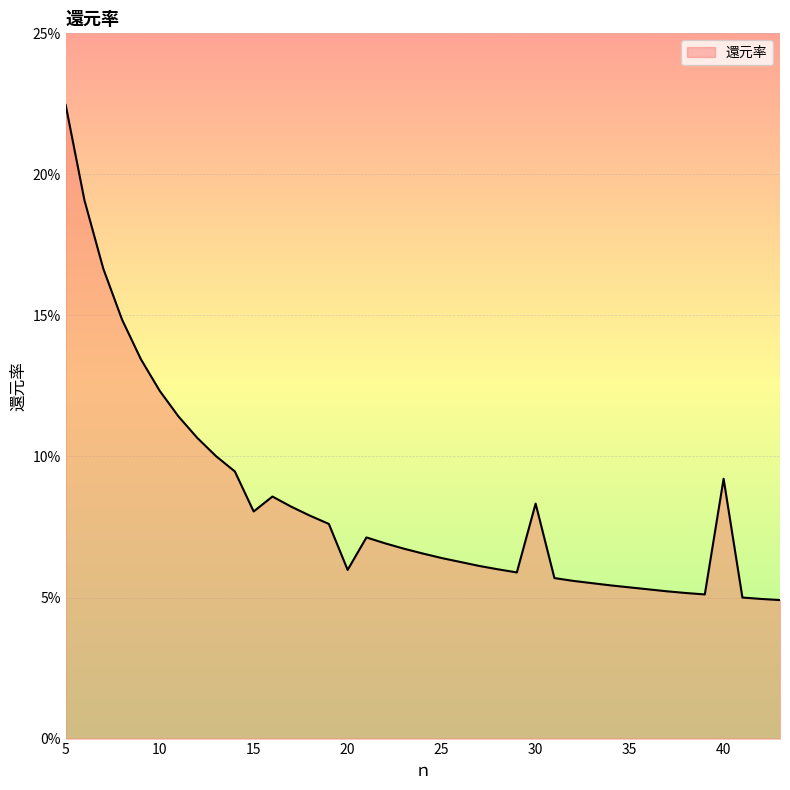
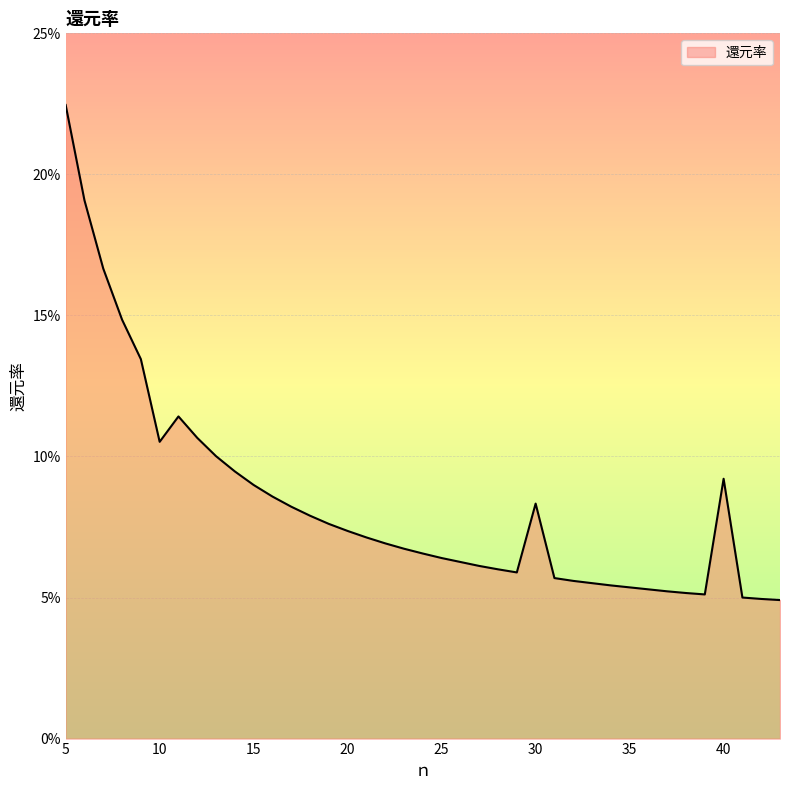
  {
    "5": "22.5%",
-   "10": "12.3%",
-   "15": "8.1%",
-   "20": "6.0%",
+   "10": "10.5%",
+   "15": "9.0%",
+   "20": "7.4%",
    "25": "6.4%",
    "30": "8.3%",
    "35": "5.4%",
    "40": "9.2%"
  }
